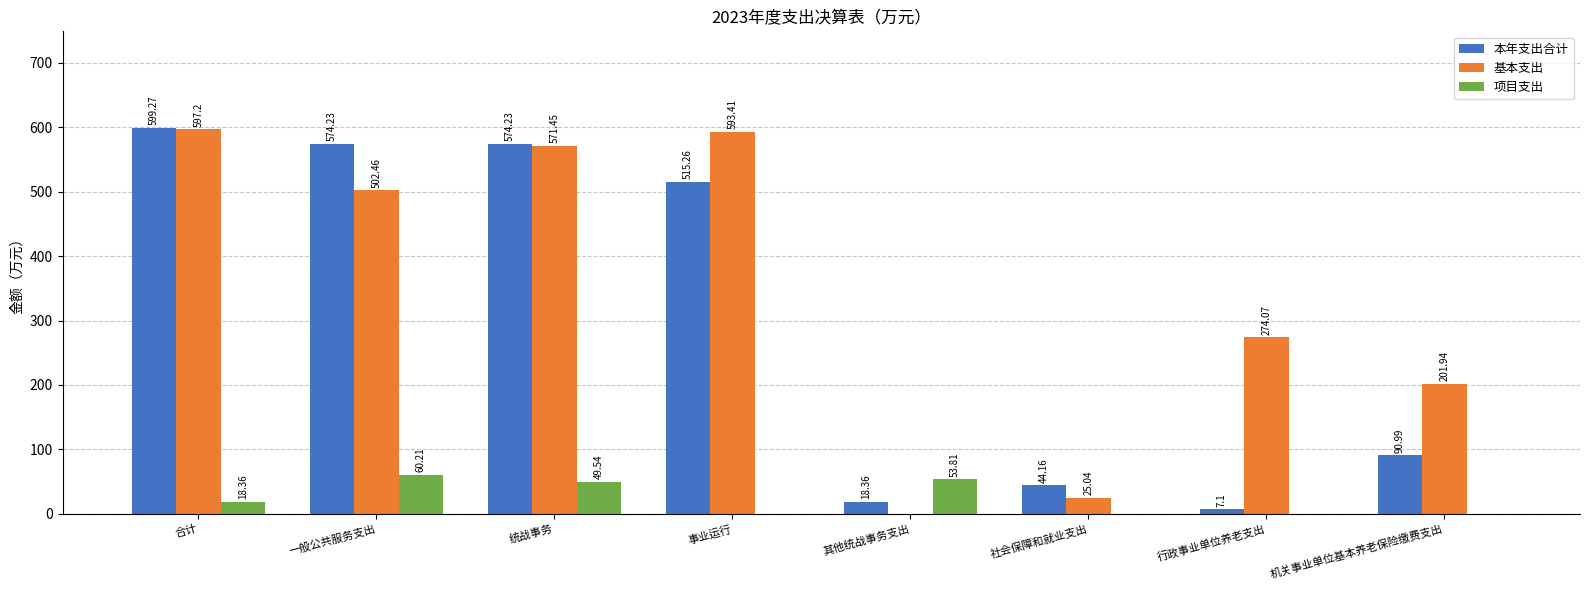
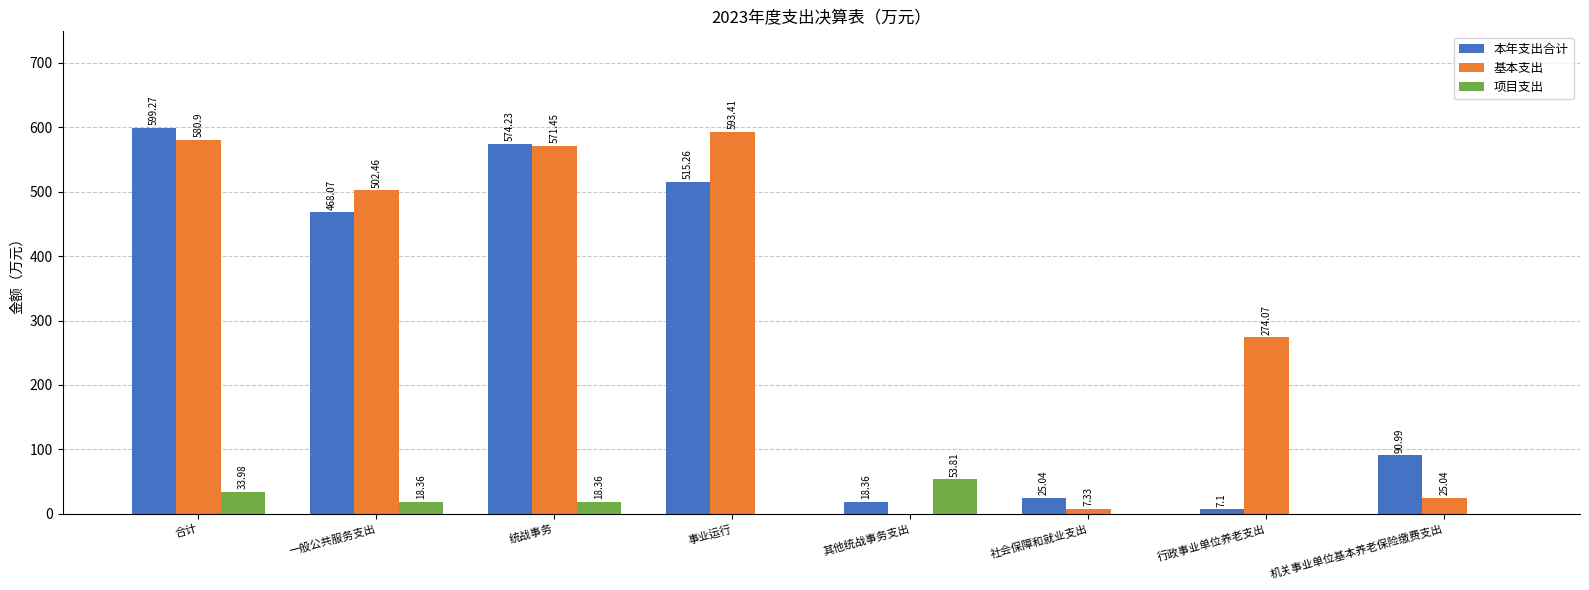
  {
    "本年支出合计": {
      "合计": 599.27,
-     "一般公共服务支出": 574.23,
+     "一般公共服务支出": 468.07,
      "统战事务": 574.23,
      "事业运行": 515.26,
      "其他统战事务支出": 18.36,
-     "社会保障和就业支出": 44.16,
+     "社会保障和就业支出": 25.04,
      "行政事业单位养老支出": 7.1,
      "机关事业单位基本养老保险缴费支出": 90.99
    },
    "基本支出": {
-     "合计": 597.2,
+     "合计": 580.9,
      "一般公共服务支出": 502.46,
      "统战事务": 571.45,
      "事业运行": 593.41,
-     "社会保障和就业支出": 25.04,
+     "社会保障和就业支出": 7.33,
      "行政事业单位养老支出": 274.07,
-     "机关事业单位基本养老保险缴费支出": 201.94
+     "机关事业单位基本养老保险缴费支出": 25.04
    },
    "项目支出": {
-     "合计": 18.36,
-     "一般公共服务支出": 60.21,
-     "统战事务": 49.54,
+     "合计": 33.98,
+     "一般公共服务支出": 18.36,
+     "统战事务": 18.36,
      "其他统战事务支出": 53.81
    }
  }
